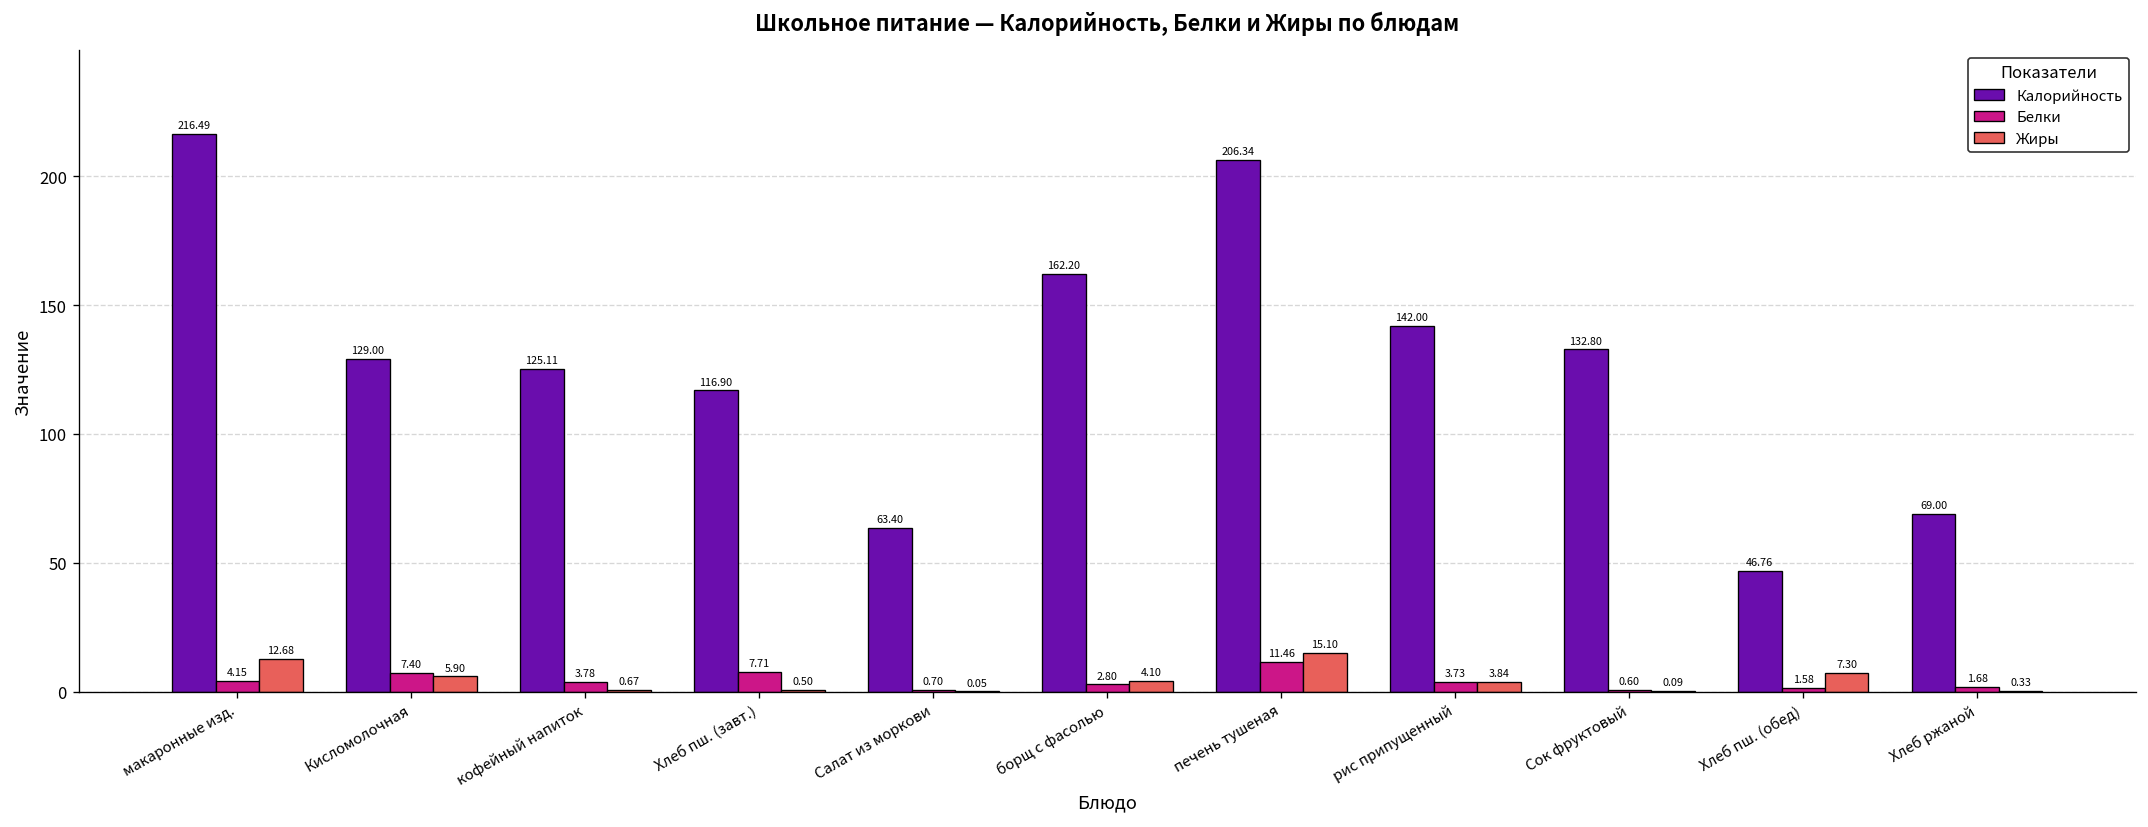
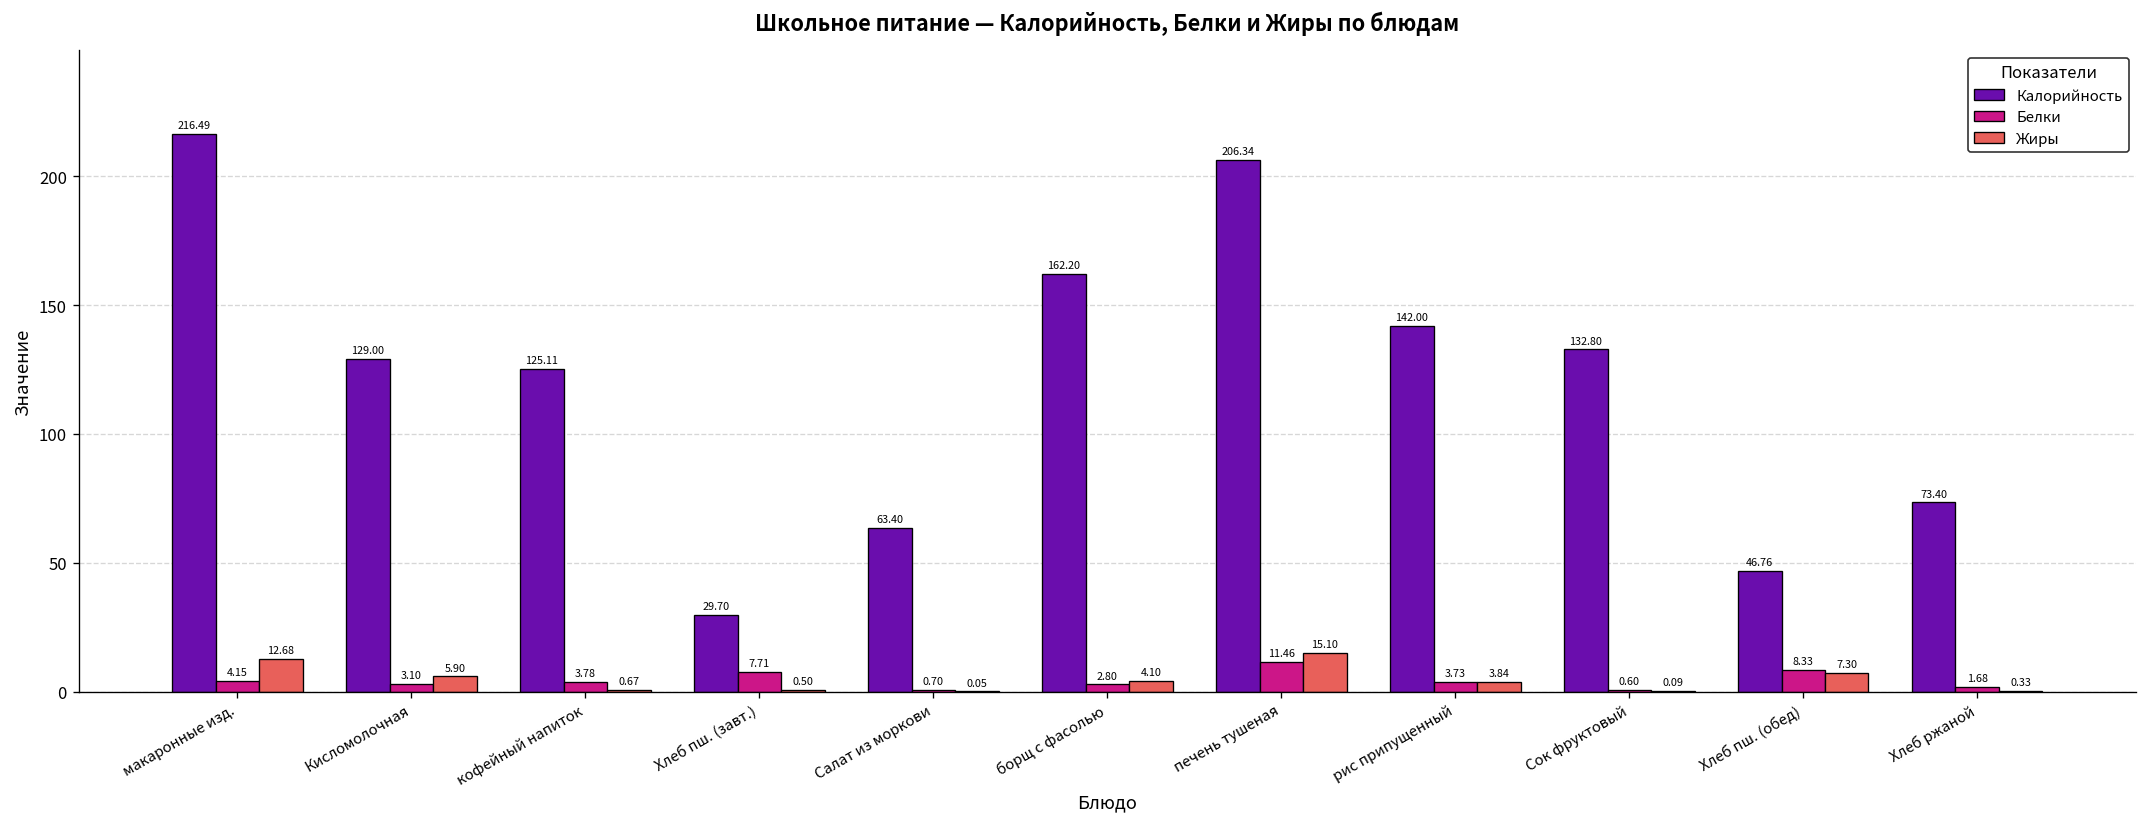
  {
    "Калорийность": {
      "макаронные изд.": 216.49,
      "Кисломолочная": 129.00,
      "кофейный напиток": 125.11,
-     "Хлеб пш. (завт.)": 116.90,
+     "Хлеб пш. (завт.)": 29.70,
      "Салат из моркови": 63.40,
      "борщ с фасолью": 162.20,
      "печень тушеная": 206.34,
      "рис припущенный": 142.00,
      "Сок фруктовый": 132.80,
      "Хлеб пш. (обед)": 46.76,
-     "Хлеб ржаной": 69.00
+     "Хлеб ржаной": 73.40
    },
    "Белки": {
      "макаронные изд.": 4.15,
-     "Кисломолочная": 7.40,
+     "Кисломолочная": 3.10,
      "кофейный напиток": 3.78,
      "Хлеб пш. (завт.)": 7.71,
      "Салат из моркови": 0.70,
      "борщ с фасолью": 2.80,
      "печень тушеная": 11.46,
      "рис припущенный": 3.73,
      "Сок фруктовый": 0.60,
-     "Хлеб пш. (обед)": 1.58,
+     "Хлеб пш. (обед)": 8.33,
      "Хлеб ржаной": 1.68
    },
    "Жиры": {
      "макаронные изд.": 12.68,
      "Кисломолочная": 5.90,
      "кофейный напиток": 0.67,
      "Хлеб пш. (завт.)": 0.50,
      "Салат из моркови": 0.05,
      "борщ с фасолью": 4.10,
      "печень тушеная": 15.10,
      "рис припущенный": 3.84,
      "Сок фруктовый": 0.09,
      "Хлеб пш. (обед)": 7.30,
      "Хлеб ржаной": 0.33
    }
  }
